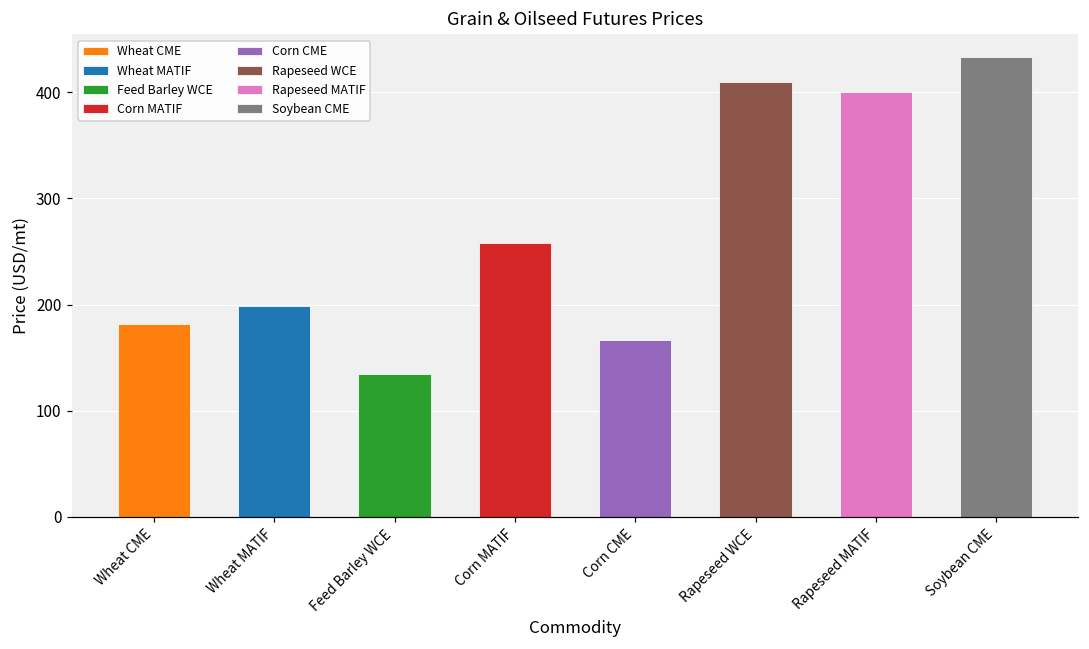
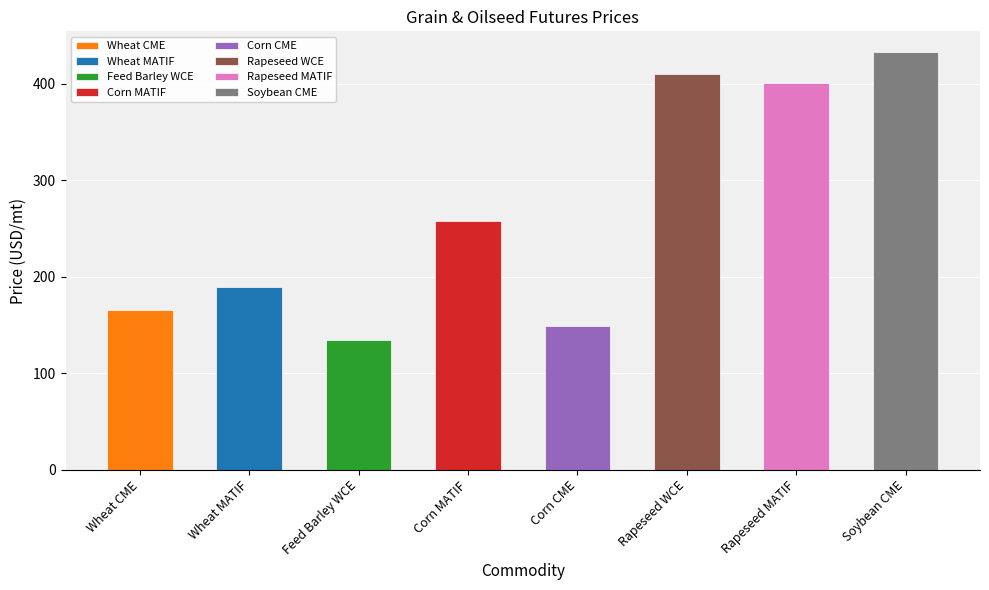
  {
-   "Wheat CME": 180,
-   "Wheat MATIF": 200,
+   "Wheat CME": 170,
+   "Wheat MATIF": 190,
    "Feed Barley WCE": 130,
    "Corn MATIF": 260,
-   "Corn CME": 170,
+   "Corn CME": 150,
    "Rapeseed WCE": 410,
    "Rapeseed MATIF": 400,
    "Soybean CME": 430
  }
